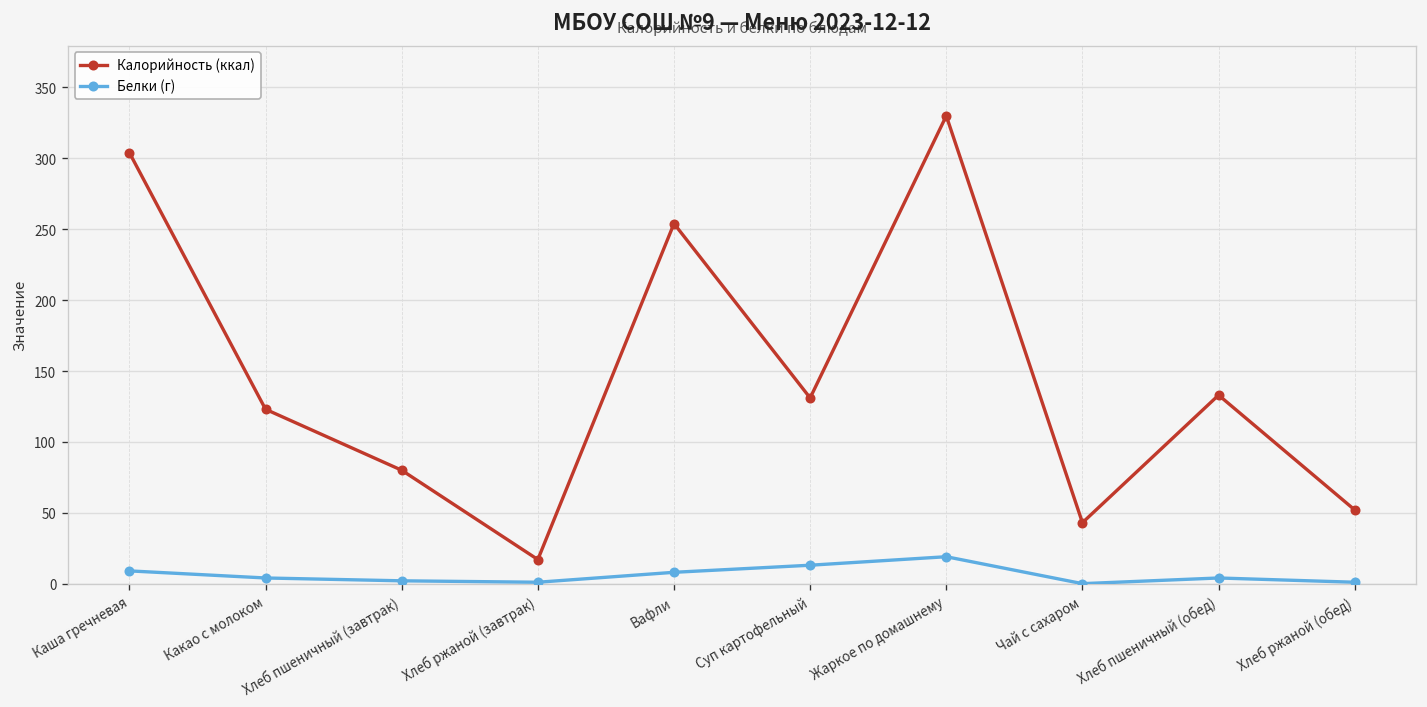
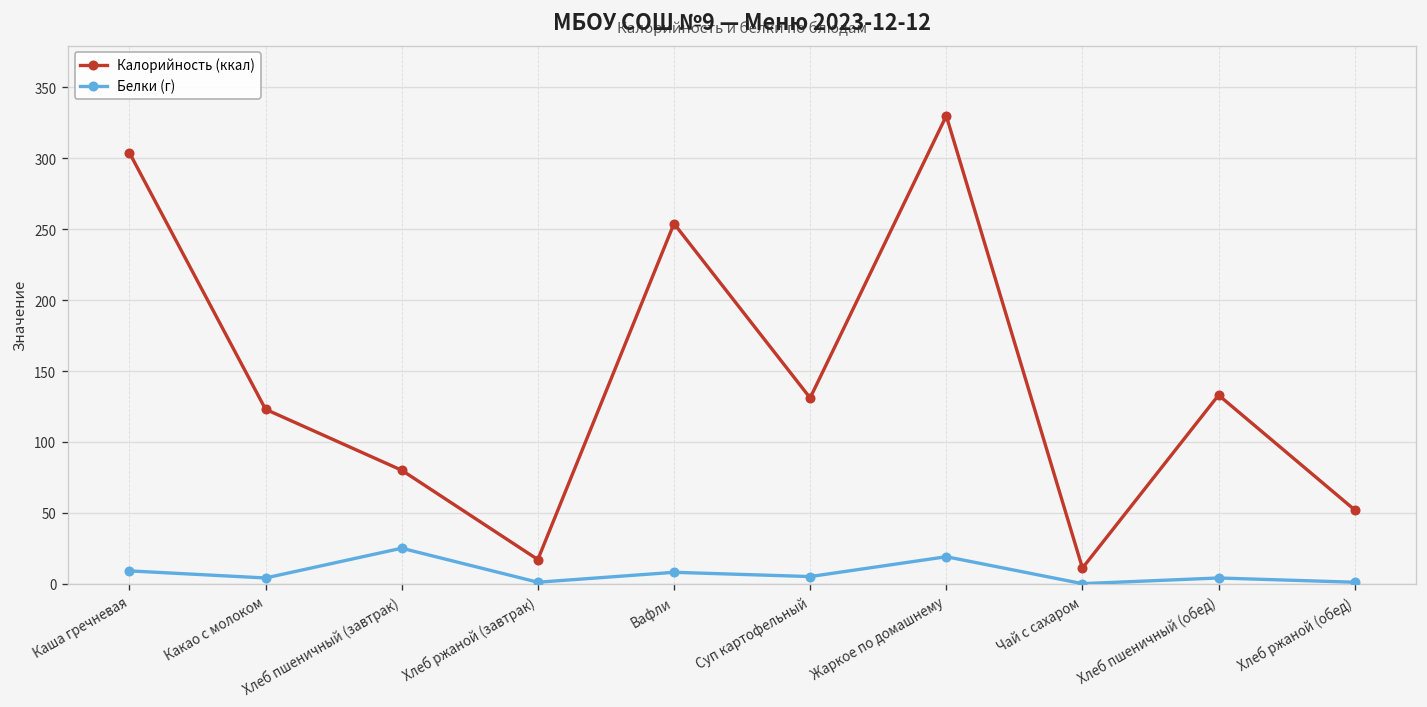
  {
    "Калорийность (ккал)": {
      "Каша гречневая": 304,
      "Какао с молоком": 123,
      "Хлеб пшеничный (завтрак)": 80,
      "Хлеб ржаной (завтрак)": 17,
      "Вафли": 254,
      "Суп картофельный": 131,
      "Жаркое по домашнему": 330,
-     "Чай с сахаром": 43,
+     "Чай с сахаром": 11,
      "Хлеб пшеничный (обед)": 133,
      "Хлеб ржаной (обед)": 52
    },
    "Белки (г)": {
      "Каша гречневая": 9,
      "Какао с молоком": 4,
-     "Хлеб пшеничный (завтрак)": 2,
+     "Хлеб пшеничный (завтрак)": 25,
      "Хлеб ржаной (завтрак)": 1,
      "Вафли": 8,
-     "Суп картофельный": 13,
+     "Суп картофельный": 5,
      "Жаркое по домашнему": 19,
      "Чай с сахаром": 0,
      "Хлеб пшеничный (обед)": 4,
      "Хлеб ржаной (обед)": 1
    }
  }
